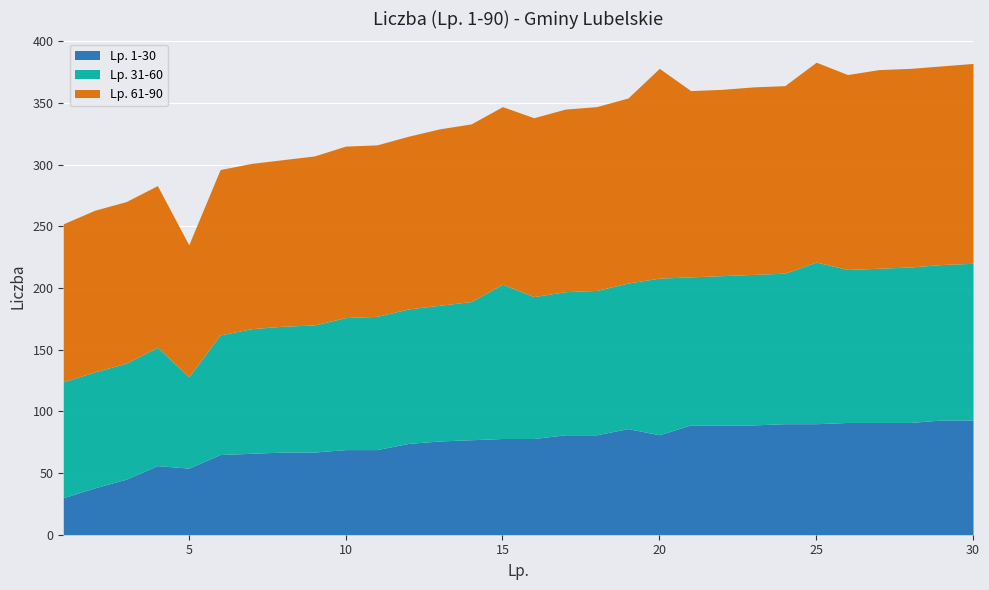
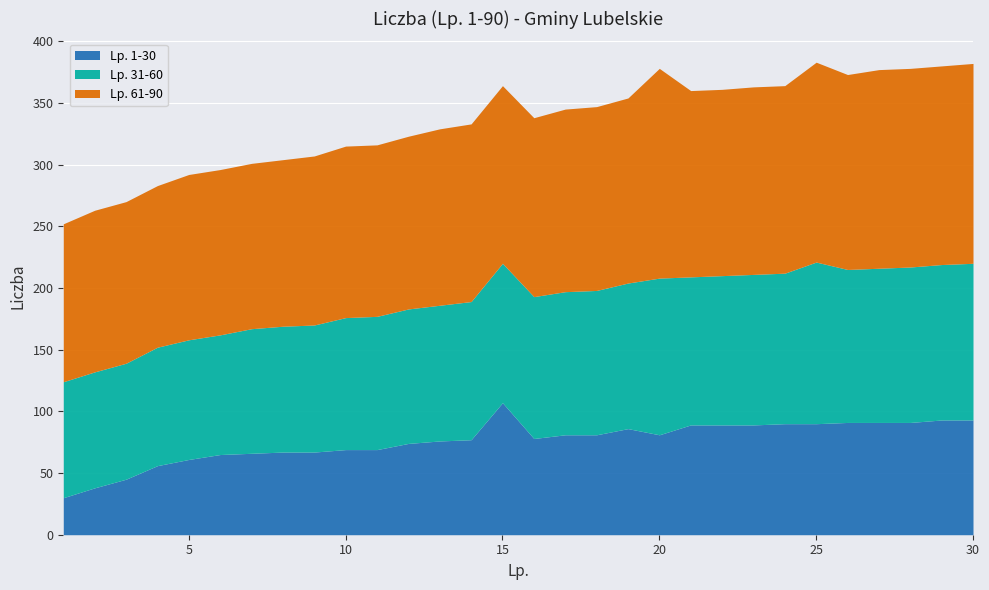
  {
    "Lp. 1-30": {
-     "5": 54,
+     "5": 61,
      "10": 69,
-     "15": 78,
+     "15": 107,
      "20": 81,
      "25": 90,
      "30": 93
    },
    "Lp. 31-60": {
-     "5": 74,
+     "5": 97,
      "10": 107,
-     "15": 125,
+     "15": 113,
      "20": 127,
      "25": 131,
      "30": 127
    },
    "Lp. 61-90": {
-     "5": 107,
+     "5": 134,
      "10": 139,
      "15": 144,
      "20": 170,
      "25": 162,
      "30": 162
    }
  }
